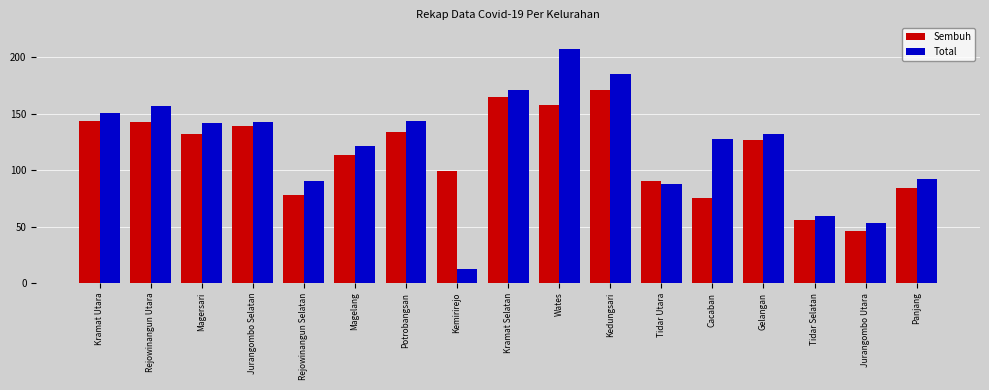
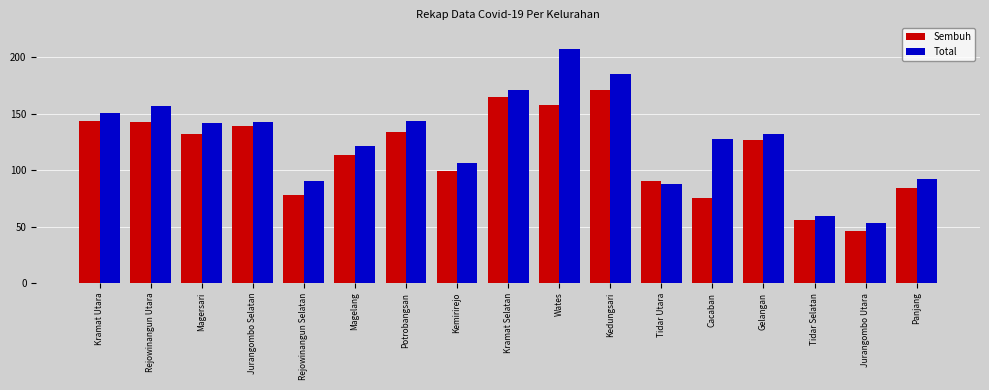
  {
    "Sembuh": {
      "Kramat Utara": 144,
      "Rejowinangun Utara": 143,
      "Magersari": 132,
      "Jurangombo Selatan": 139,
      "Rejowinangun Selatan": 78,
      "Magelang": 113,
      "Potrobangsan": 134,
      "Kemirirejo": 99,
      "Kramat Selatan": 165,
      "Wates": 158,
      "Kedungsari": 171,
      "Tidar Utara": 90,
      "Cacaban": 75,
      "Gelangan": 127,
      "Tidar Selatan": 56,
      "Jurangombo Utara": 46,
      "Panjang": 84
    },
    "Total": {
      "Kramat Utara": 151,
      "Rejowinangun Utara": 157,
      "Magersari": 142,
      "Jurangombo Selatan": 143,
      "Rejowinangun Selatan": 90,
      "Magelang": 121,
      "Potrobangsan": 144,
-     "Kemirirejo": 12,
+     "Kemirirejo": 106,
      "Kramat Selatan": 171,
      "Wates": 207,
      "Kedungsari": 185,
      "Tidar Utara": 88,
      "Cacaban": 128,
      "Gelangan": 132,
      "Tidar Selatan": 59,
      "Jurangombo Utara": 53,
      "Panjang": 92
    }
  }
